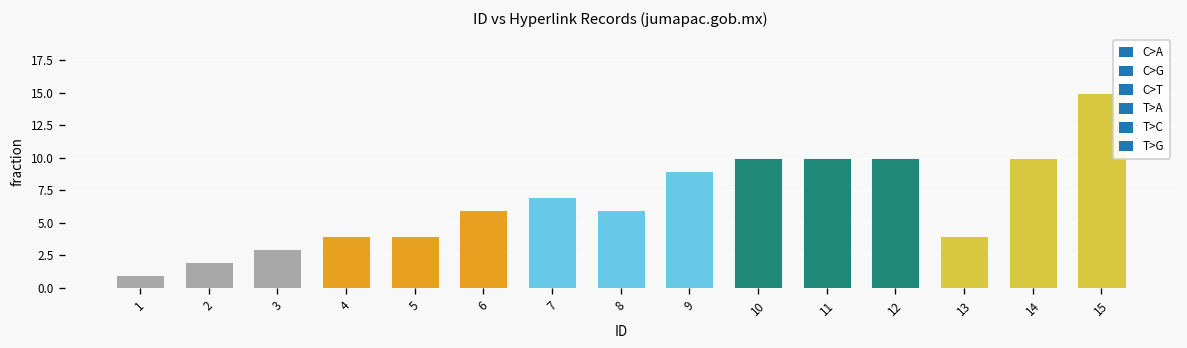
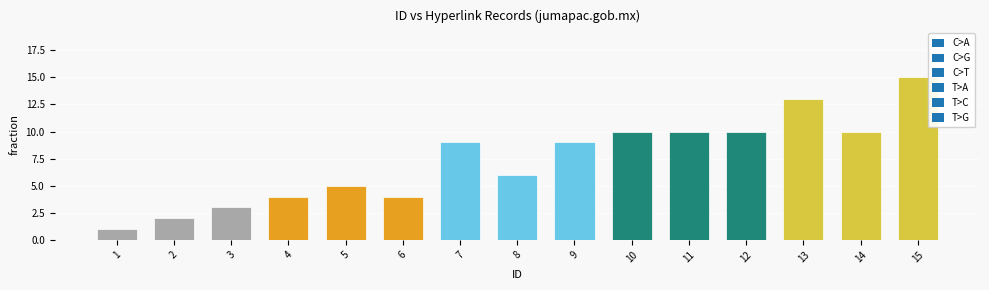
  {
    "1": 1,
    "2": 2,
    "3": 3,
    "4": 4,
-   "5": 4,
-   "6": 6,
-   "7": 7,
+   "5": 5,
+   "6": 4,
+   "7": 9,
    "8": 6,
    "9": 9,
    "10": 10,
    "11": 10,
    "12": 10,
-   "13": 4,
+   "13": 13,
    "14": 10,
    "15": 15
  }
